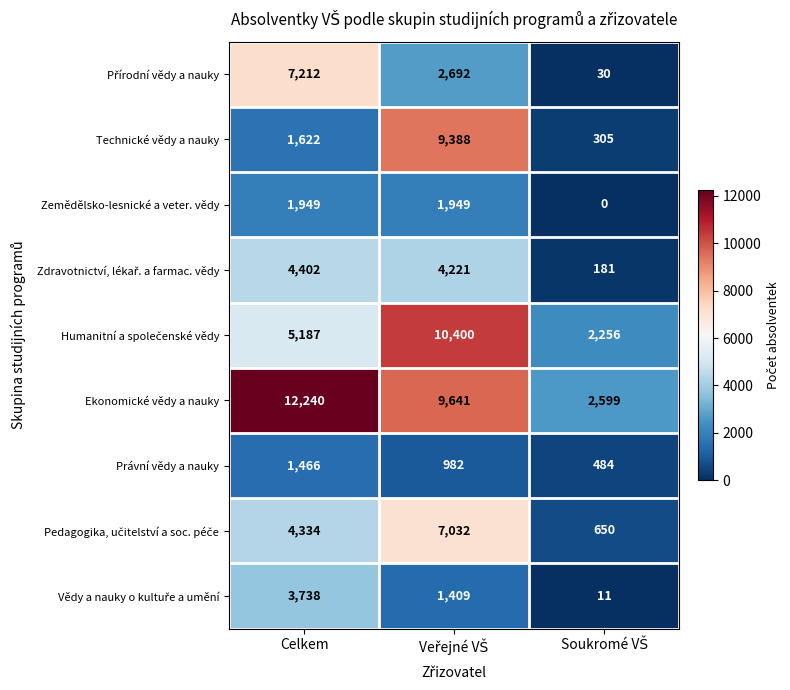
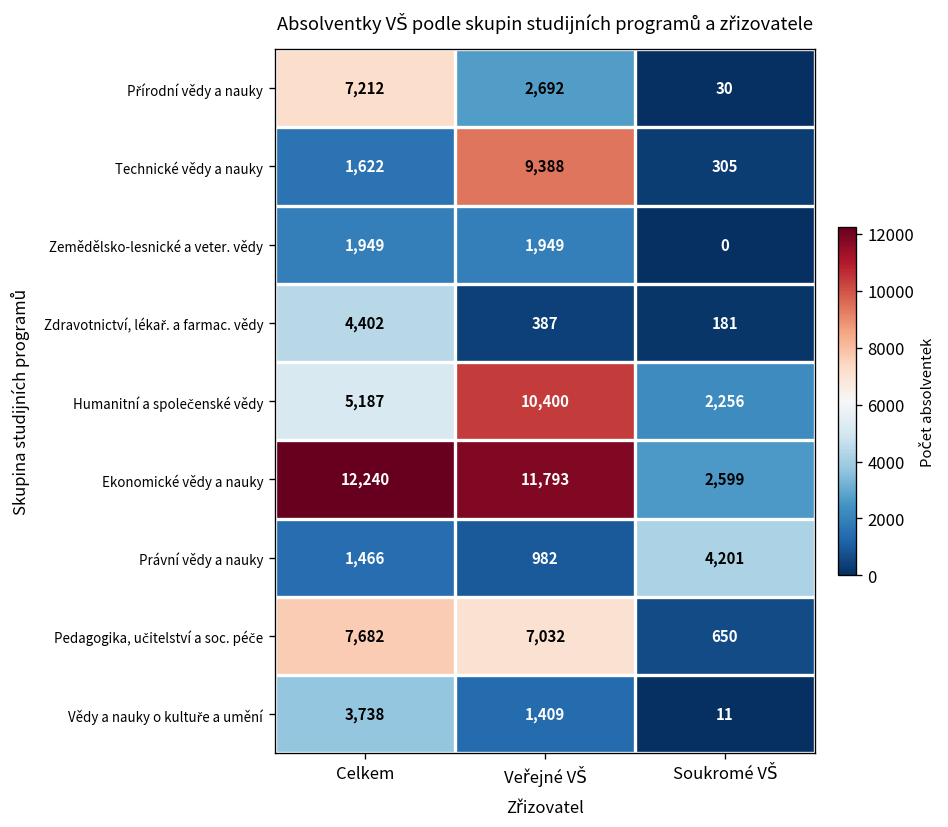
  {
    "Přírodní vědy a nauky": {
      "Celkem": "7,212",
      "Veřejné VŠ": "2,692",
      "Soukromé VŠ": "30"
    },
    "Technické vědy a nauky": {
      "Celkem": "1,622",
      "Veřejné VŠ": "9,388",
      "Soukromé VŠ": "305"
    },
    "Zemědělsko-lesnické a veter. vědy": {
      "Celkem": "1,949",
      "Veřejné VŠ": "1,949",
      "Soukromé VŠ": "0"
    },
    "Zdravotnictví, lékař. a farmac. vědy": {
      "Celkem": "4,402",
-     "Veřejné VŠ": "4,221",
+     "Veřejné VŠ": "387",
      "Soukromé VŠ": "181"
    },
    "Humanitní a společenské vědy": {
      "Celkem": "5,187",
      "Veřejné VŠ": "10,400",
      "Soukromé VŠ": "2,256"
    },
    "Ekonomické vědy a nauky": {
      "Celkem": "12,240",
-     "Veřejné VŠ": "9,641",
+     "Veřejné VŠ": "11,793",
      "Soukromé VŠ": "2,599"
    },
    "Právní vědy a nauky": {
      "Celkem": "1,466",
      "Veřejné VŠ": "982",
-     "Soukromé VŠ": "484"
+     "Soukromé VŠ": "4,201"
    },
    "Pedagogika, učitelství a soc. péče": {
-     "Celkem": "4,334",
+     "Celkem": "7,682",
      "Veřejné VŠ": "7,032",
      "Soukromé VŠ": "650"
    },
    "Vědy a nauky o kultuře a umění": {
      "Celkem": "3,738",
      "Veřejné VŠ": "1,409",
      "Soukromé VŠ": "11"
    }
  }
